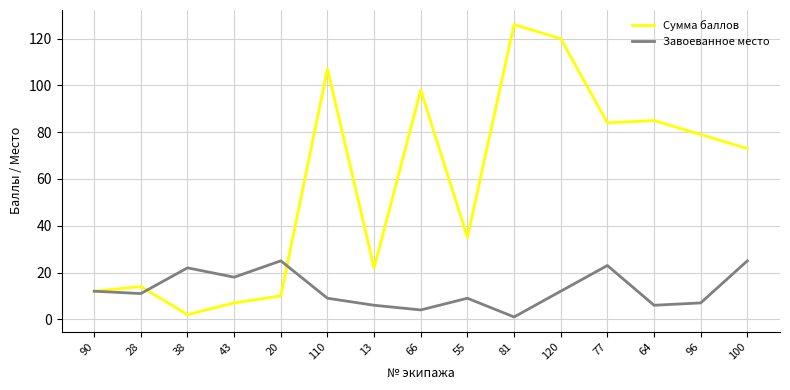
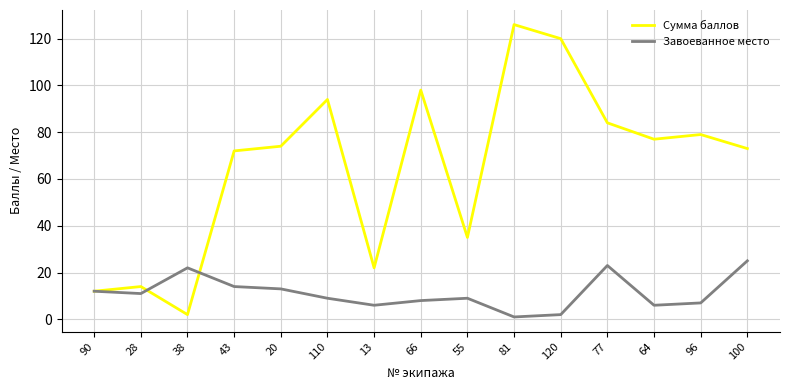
  {
    "Сумма баллов": {
      "28": 14,
      "38": 2,
-     "43": 7,
-     "20": 10,
-     "110": 107,
+     "43": 72,
+     "20": 74,
+     "110": 94,
      "13": 22,
      "66": 98,
      "55": 35,
      "81": 126,
      "120": 120,
      "77": 84,
-     "64": 85,
+     "64": 77,
      "96": 79,
      "100": 73
    },
    "Завоеванное место": {
      "28": 11,
      "38": 22,
-     "43": 18,
-     "20": 25,
+     "43": 14,
+     "20": 13,
      "110": 9,
      "13": 6,
-     "66": 4,
+     "66": 8,
      "55": 9,
      "81": 1,
-     "120": 12,
+     "120": 2,
      "77": 23,
      "64": 6,
      "96": 7,
      "100": 25
    }
  }
